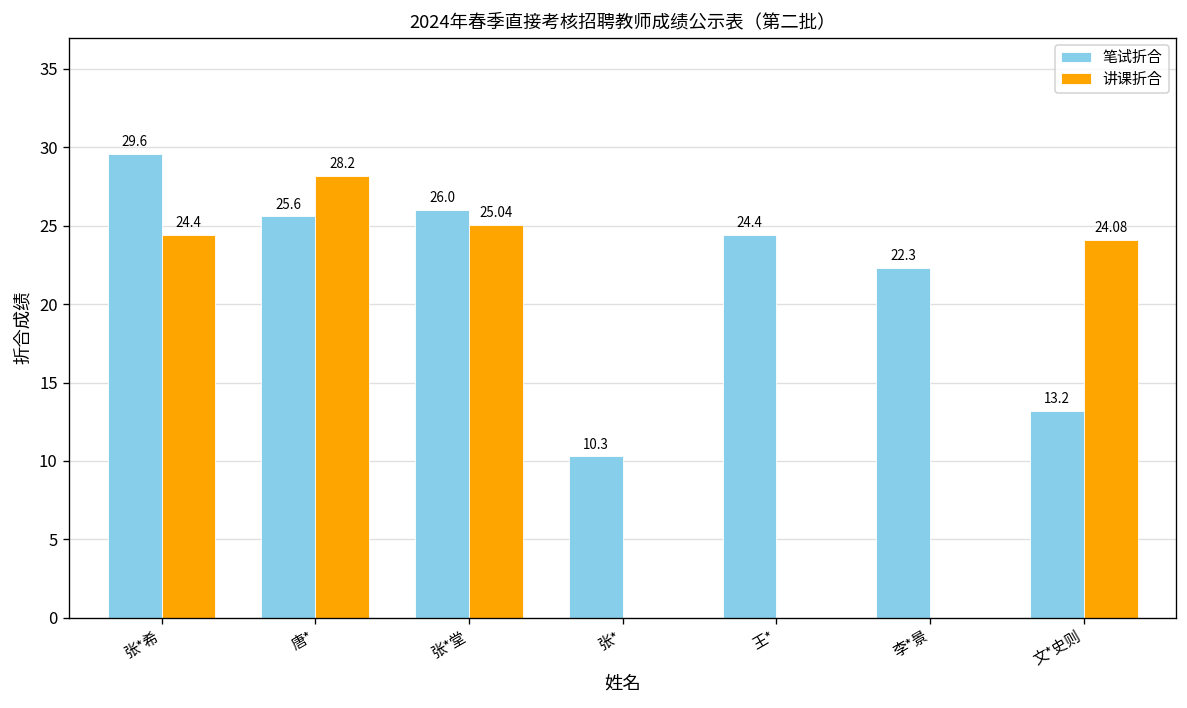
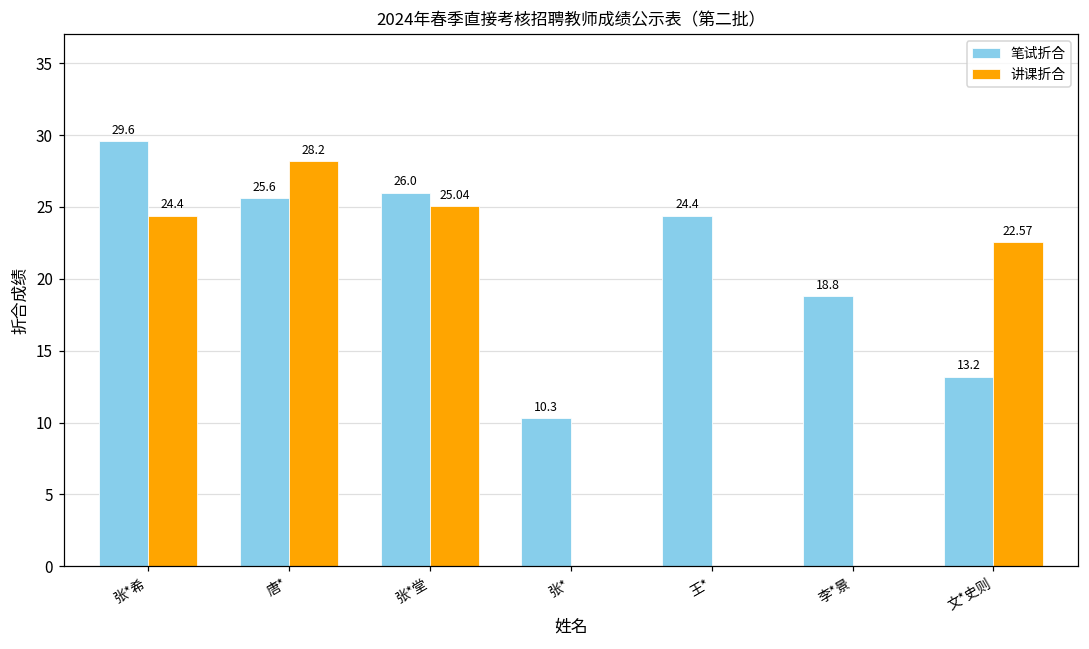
  {
    "笔试折合": {
      "张*希": 29.6,
      "唐*": 25.6,
      "张*堂": 26.0,
      "张*": 10.3,
      "王*": 24.4,
-     "李*景": 22.3,
+     "李*景": 18.8,
      "文*史则": 13.2
    },
    "讲课折合": {
      "张*希": 24.4,
      "唐*": 28.2,
      "张*堂": 25.04,
-     "文*史则": 24.08
+     "文*史则": 22.57
    }
  }
